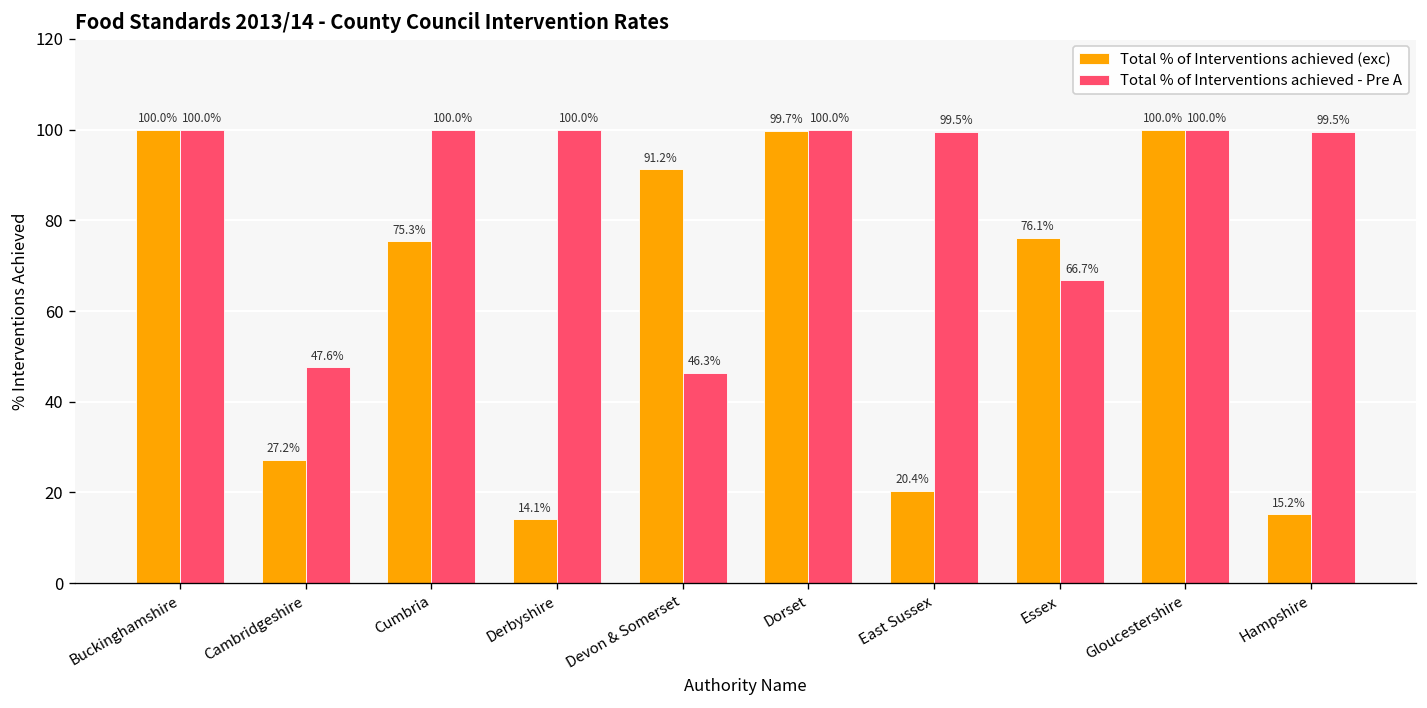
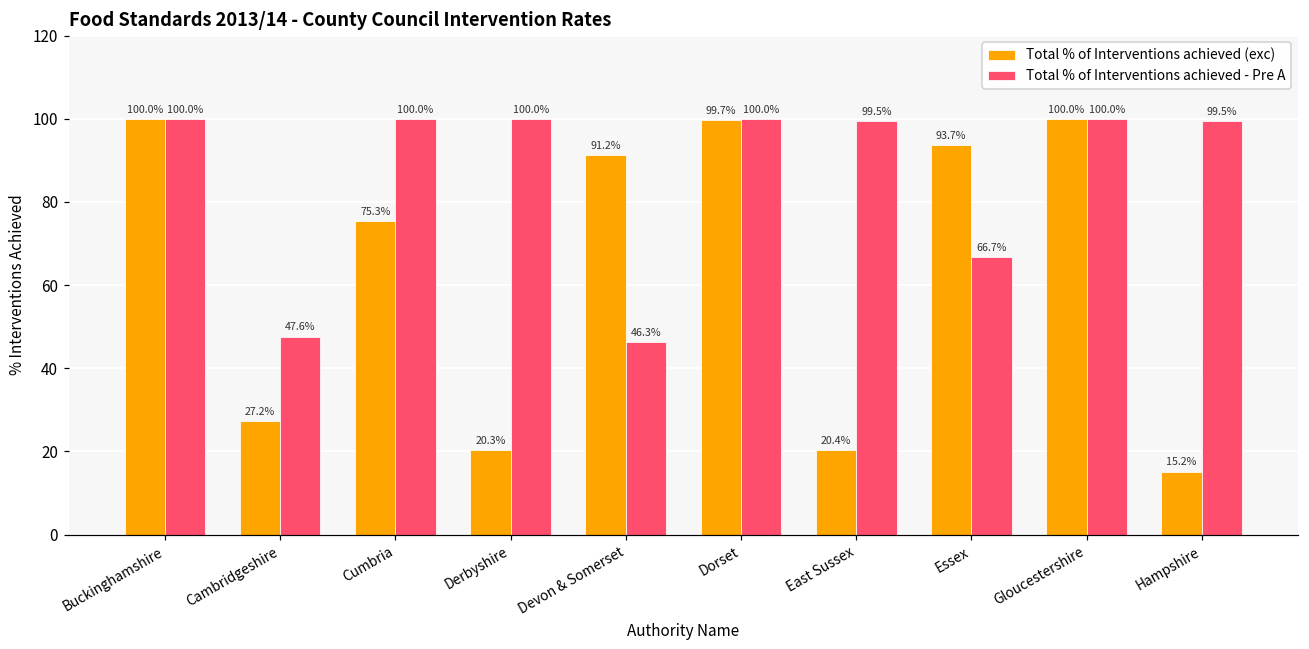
  {
    "Total % of Interventions achieved (exc)": {
      "Buckinghamshire": "100.0%",
      "Cambridgeshire": "27.2%",
      "Cumbria": "75.3%",
-     "Derbyshire": "14.1%",
+     "Derbyshire": "20.3%",
      "Devon & Somerset": "91.2%",
      "Dorset": "99.7%",
      "East Sussex": "20.4%",
-     "Essex": "76.1%",
+     "Essex": "93.7%",
      "Gloucestershire": "100.0%",
      "Hampshire": "15.2%"
    },
    "Total % of Interventions achieved - Pre A": {
      "Buckinghamshire": "100.0%",
      "Cambridgeshire": "47.6%",
      "Cumbria": "100.0%",
      "Derbyshire": "100.0%",
      "Devon & Somerset": "46.3%",
      "Dorset": "100.0%",
      "East Sussex": "99.5%",
      "Essex": "66.7%",
      "Gloucestershire": "100.0%",
      "Hampshire": "99.5%"
    }
  }
